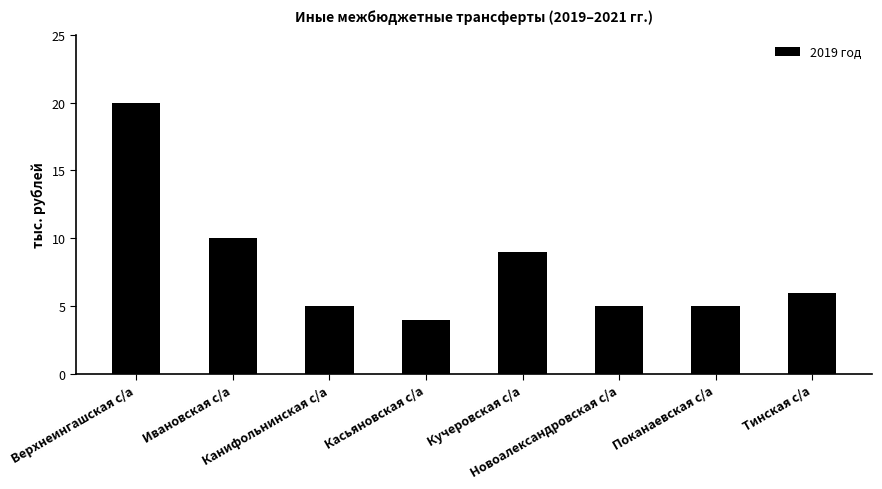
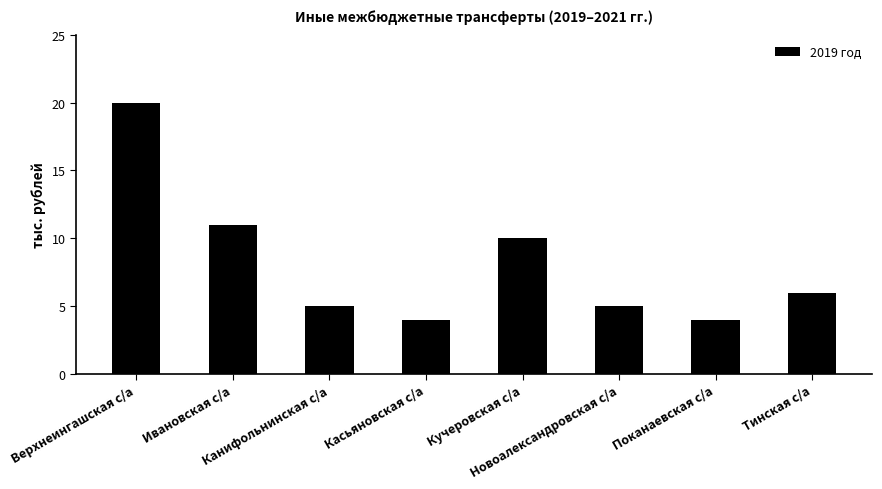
  {
    "Верхнеингашская с/а": 20,
-   "Ивановская с/а": 10,
+   "Ивановская с/а": 11,
    "Канифольнинская с/а": 5,
    "Касьяновская с/а": 4,
-   "Кучеровская с/а": 9,
+   "Кучеровская с/а": 10,
    "Новоалександровская с/а": 5,
-   "Поканаевская с/а": 5,
+   "Поканаевская с/а": 4,
    "Тинская с/а": 6
  }
